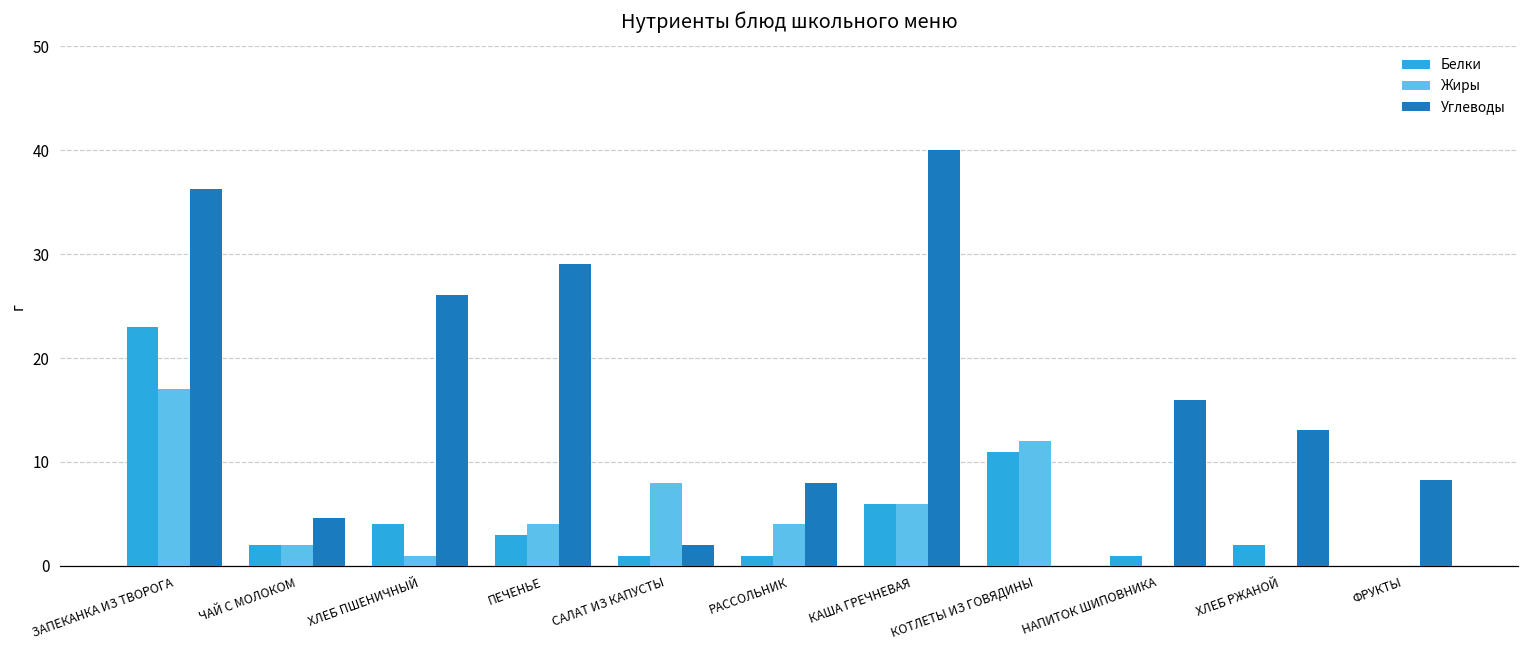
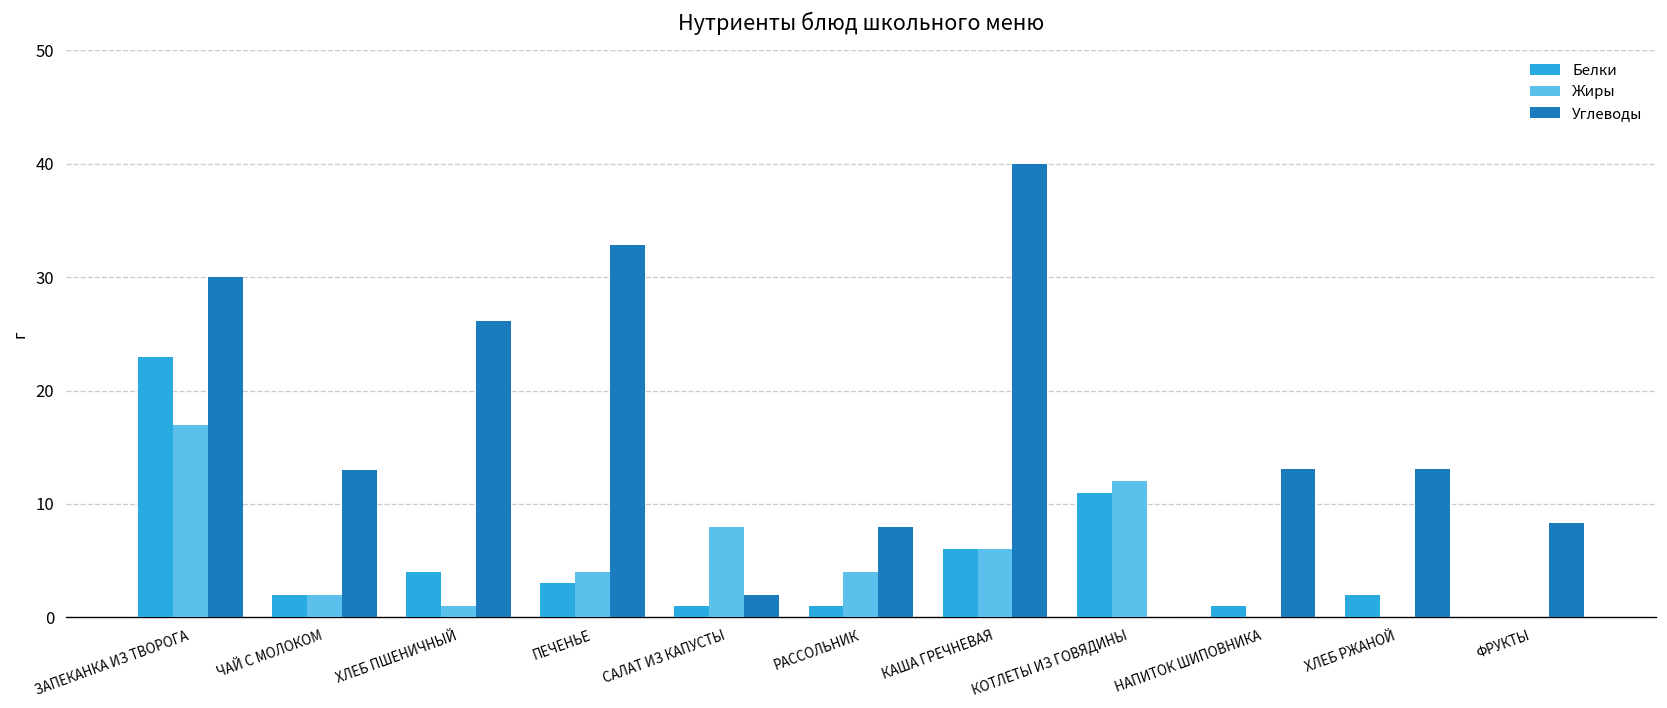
  {
    "Углеводы": {
-     "ЗАПЕКАНКА ИЗ ТВОРОГА": 36,
-     "ЧАЙ С МОЛОКОМ": 5,
+     "ЗАПЕКАНКА ИЗ ТВОРОГА": 30,
+     "ЧАЙ С МОЛОКОМ": 13,
      "ХЛЕБ ПШЕНИЧНЫЙ": 26,
-     "ПЕЧЕНЬЕ": 29,
+     "ПЕЧЕНЬЕ": 33,
      "САЛАТ ИЗ КАПУСТЫ": 2,
      "РАССОЛЬНИК": 8,
      "КАША ГРЕЧНЕВАЯ": 40,
      "КОТЛЕТЫ ИЗ ГОВЯДИНЫ": 0,
-     "НАПИТОК ШИПОВНИКА": 16,
+     "НАПИТОК ШИПОВНИКА": 13,
      "ХЛЕБ РЖАНОЙ": 13,
      "ФРУКТЫ": 8
    }
  }
